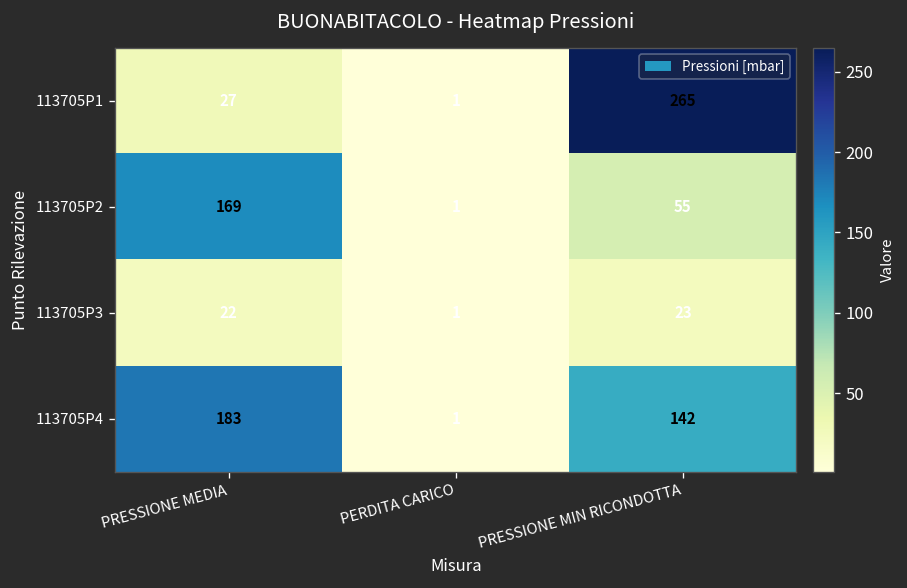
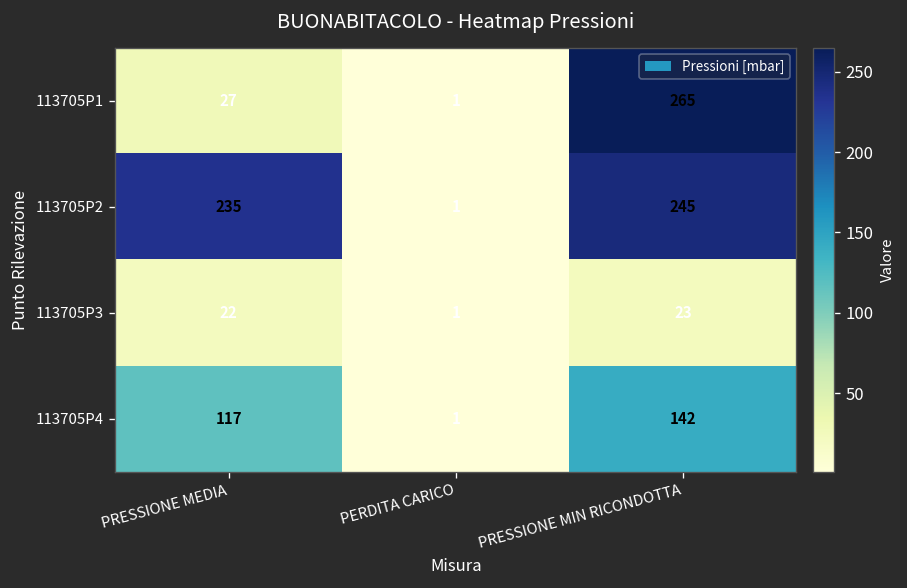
  {
    "113705P1": {
      "PRESSIONE MEDIA": 27,
      "PRESSIONE MIN RICONDOTTA": 265
    },
    "113705P2": {
-     "PRESSIONE MEDIA": 169,
-     "PRESSIONE MIN RICONDOTTA": 55
+     "PRESSIONE MEDIA": 235,
+     "PRESSIONE MIN RICONDOTTA": 245
    },
    "113705P3": {
      "PRESSIONE MEDIA": 22,
      "PRESSIONE MIN RICONDOTTA": 23
    },
    "113705P4": {
-     "PRESSIONE MEDIA": 183,
+     "PRESSIONE MEDIA": 117,
      "PRESSIONE MIN RICONDOTTA": 142
    }
  }
